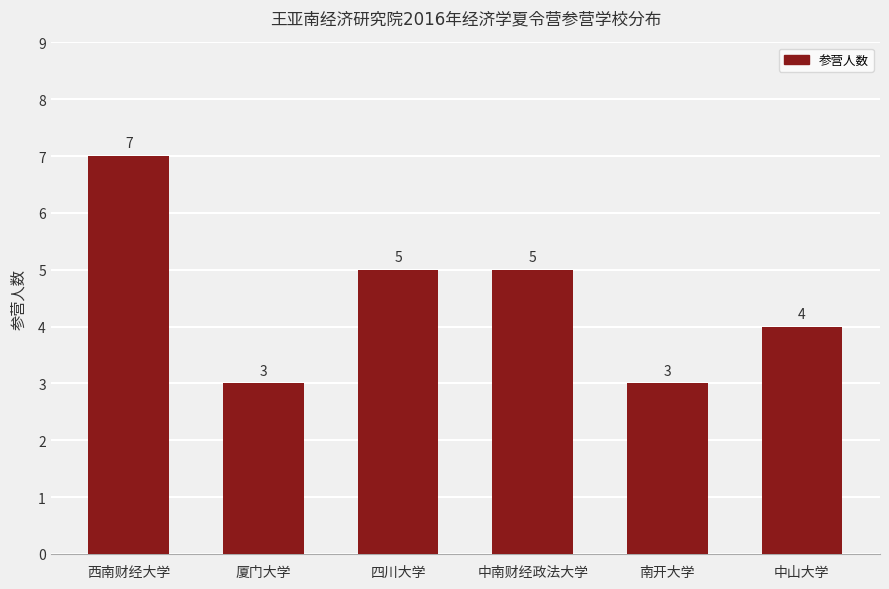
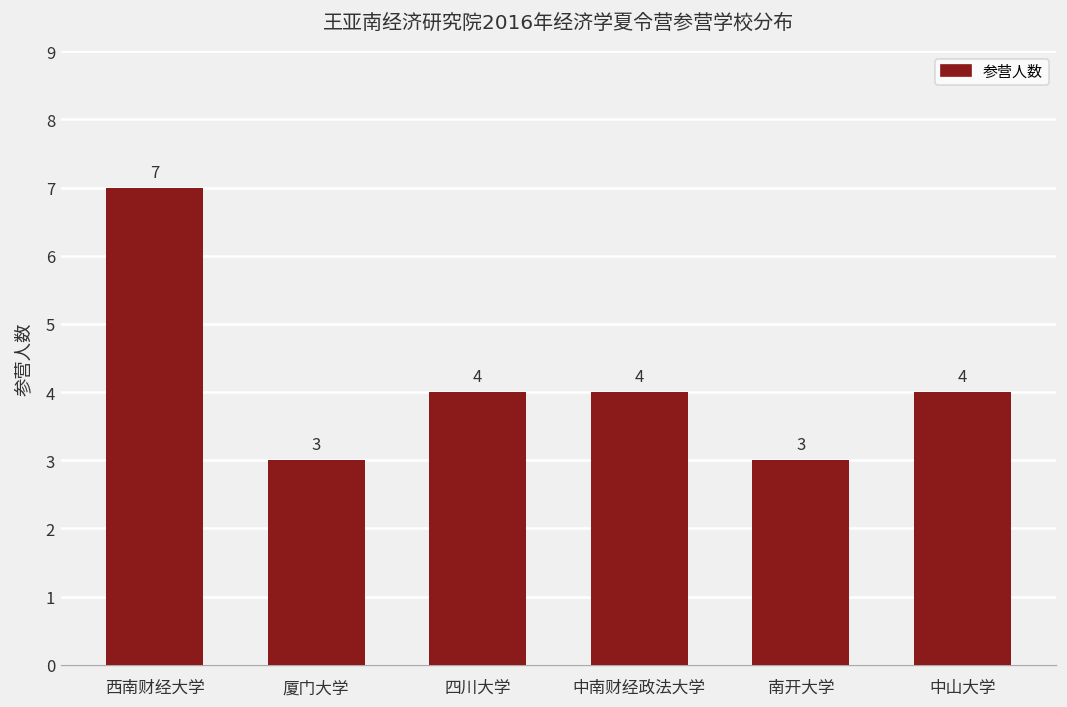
  {
    "西南财经大学": 7,
    "厦门大学": 3,
-   "四川大学": 5,
-   "中南财经政法大学": 5,
+   "四川大学": 4,
+   "中南财经政法大学": 4,
    "南开大学": 3,
    "中山大学": 4
  }
